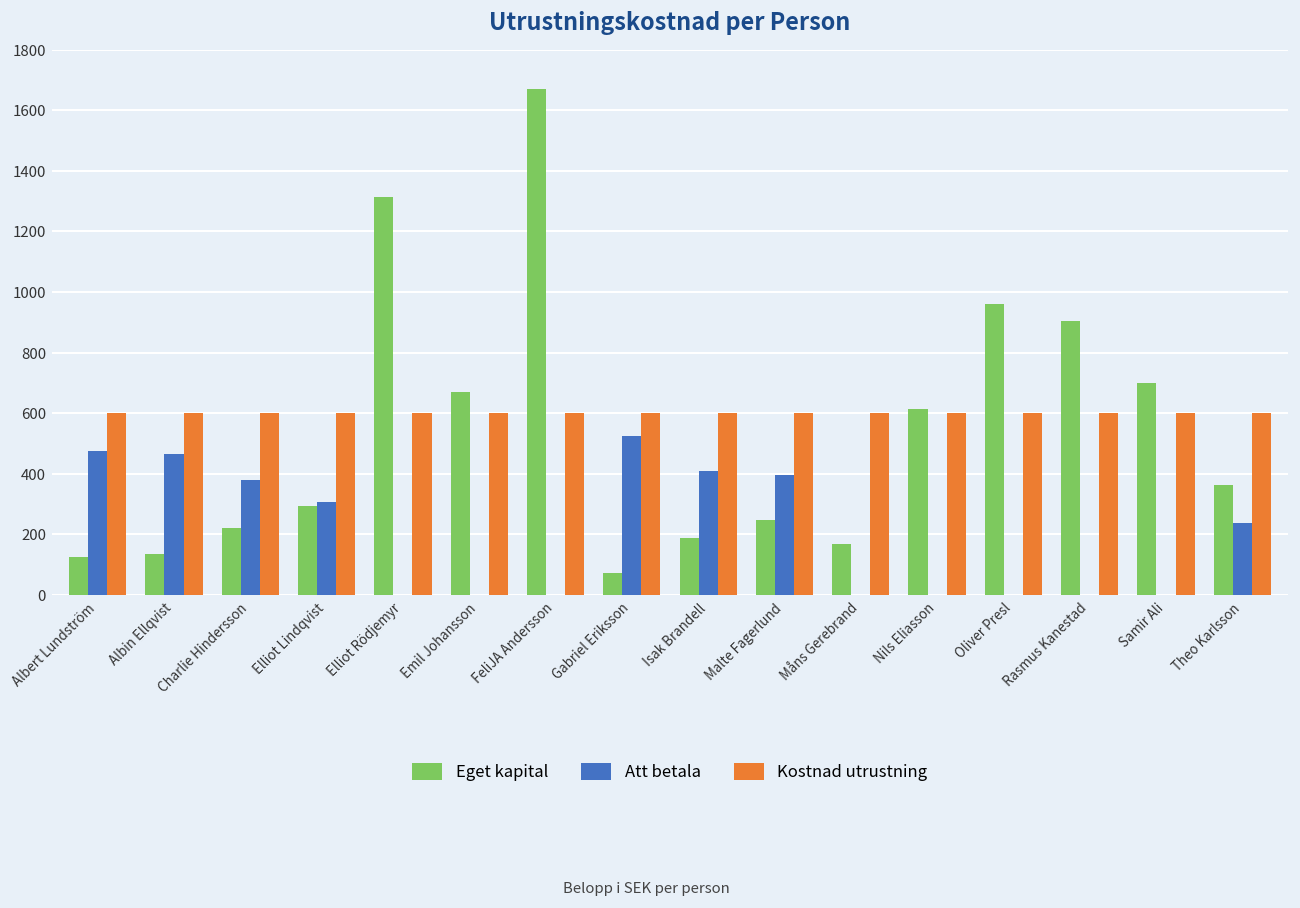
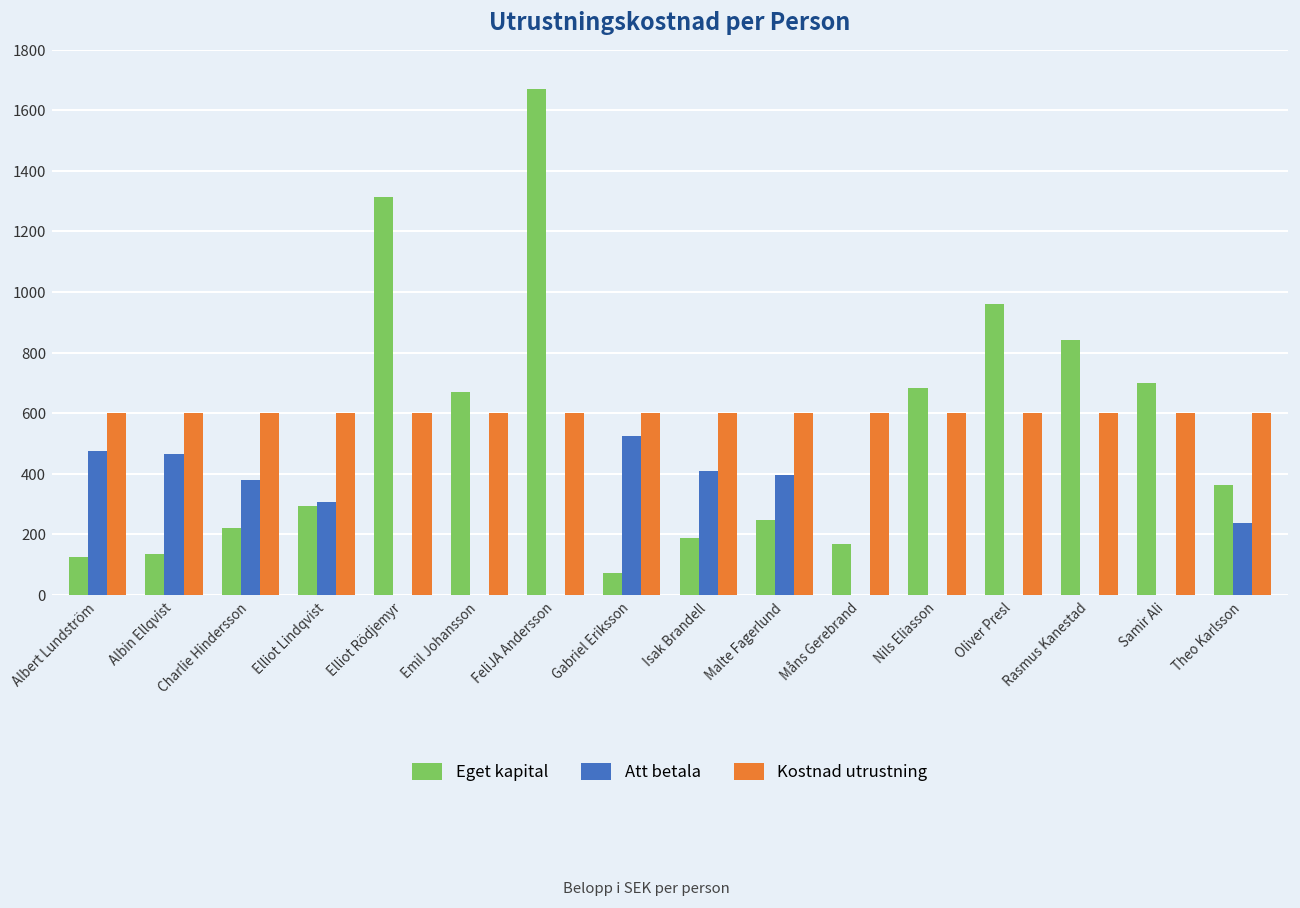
  {
    "Eget kapital": {
      "Albert Lundström": 130,
      "Albin Ellqvist": 140,
      "Charlie Hindersson": 220,
      "Elliot Lindqvist": 290,
      "Elliot Rödjemyr": 1310,
      "Emil Johansson": 670,
      "FeliJA Andersson": 1670,
      "Gabriel Eriksson": 70,
      "Isak Brandell": 190,
      "Malte Fagerlund": 250,
      "Måns Gerebrand": 170,
-     "Nils Eliasson": 610,
+     "Nils Eliasson": 680,
      "Oliver Presl": 960,
-     "Rasmus Kanestad": 910,
+     "Rasmus Kanestad": 840,
      "Samir Ali": 700,
      "Theo Karlsson": 360
    },
    "Att betala": {
      "Albert Lundström": 470,
      "Albin Ellqvist": 460,
      "Charlie Hindersson": 380,
      "Elliot Lindqvist": 310,
      "Elliot Rödjemyr": 0,
      "Emil Johansson": 0,
      "FeliJA Andersson": 0,
      "Gabriel Eriksson": 530,
      "Isak Brandell": 410,
      "Malte Fagerlund": 400,
      "Måns Gerebrand": 0,
      "Nils Eliasson": 0,
      "Oliver Presl": 0,
      "Rasmus Kanestad": 0,
      "Samir Ali": 0,
      "Theo Karlsson": 240
    },
    "Kostnad utrustning": {
      "Albert Lundström": 600,
      "Albin Ellqvist": 600,
      "Charlie Hindersson": 600,
      "Elliot Lindqvist": 600,
      "Elliot Rödjemyr": 600,
      "Emil Johansson": 600,
      "FeliJA Andersson": 600,
      "Gabriel Eriksson": 600,
      "Isak Brandell": 600,
      "Malte Fagerlund": 600,
      "Måns Gerebrand": 600,
      "Nils Eliasson": 600,
      "Oliver Presl": 600,
      "Rasmus Kanestad": 600,
      "Samir Ali": 600,
      "Theo Karlsson": 600
    }
  }
